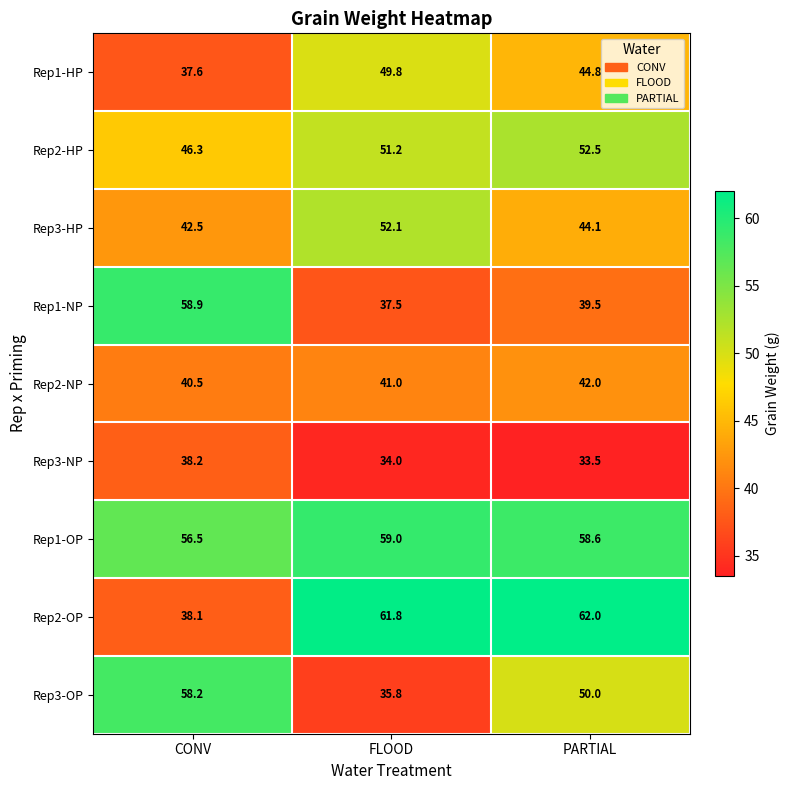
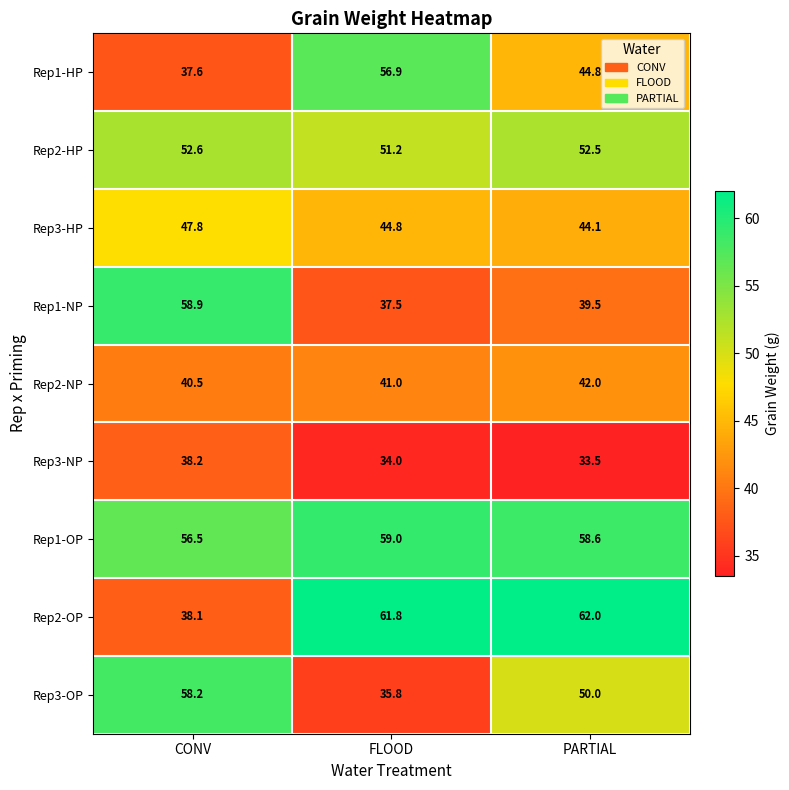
  {
    "Rep1-HP": {
      "CONV": 37.6,
-     "FLOOD": 49.8
+     "FLOOD": 56.9
    },
    "Rep2-HP": {
-     "CONV": 46.3,
+     "CONV": 52.6,
      "FLOOD": 51.2,
      "PARTIAL": 52.5
    },
    "Rep3-HP": {
-     "CONV": 42.5,
-     "FLOOD": 52.1,
+     "CONV": 47.8,
+     "FLOOD": 44.8,
      "PARTIAL": 44.1
    },
    "Rep1-NP": {
      "CONV": 58.9,
      "FLOOD": 37.5,
      "PARTIAL": 39.5
    },
    "Rep2-NP": {
      "CONV": 40.5,
      "FLOOD": 41.0,
      "PARTIAL": 42.0
    },
    "Rep3-NP": {
      "CONV": 38.2,
      "FLOOD": 34.0,
      "PARTIAL": 33.5
    },
    "Rep1-OP": {
      "CONV": 56.5,
      "FLOOD": 59.0,
      "PARTIAL": 58.6
    },
    "Rep2-OP": {
      "CONV": 38.1,
      "FLOOD": 61.8,
      "PARTIAL": 62.0
    },
    "Rep3-OP": {
      "CONV": 58.2,
      "FLOOD": 35.8,
      "PARTIAL": 50.0
    }
  }
